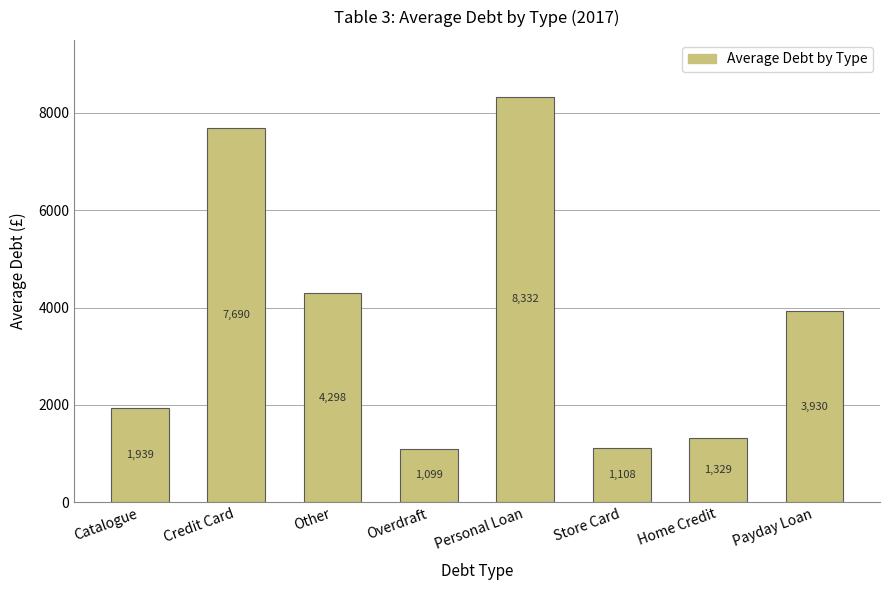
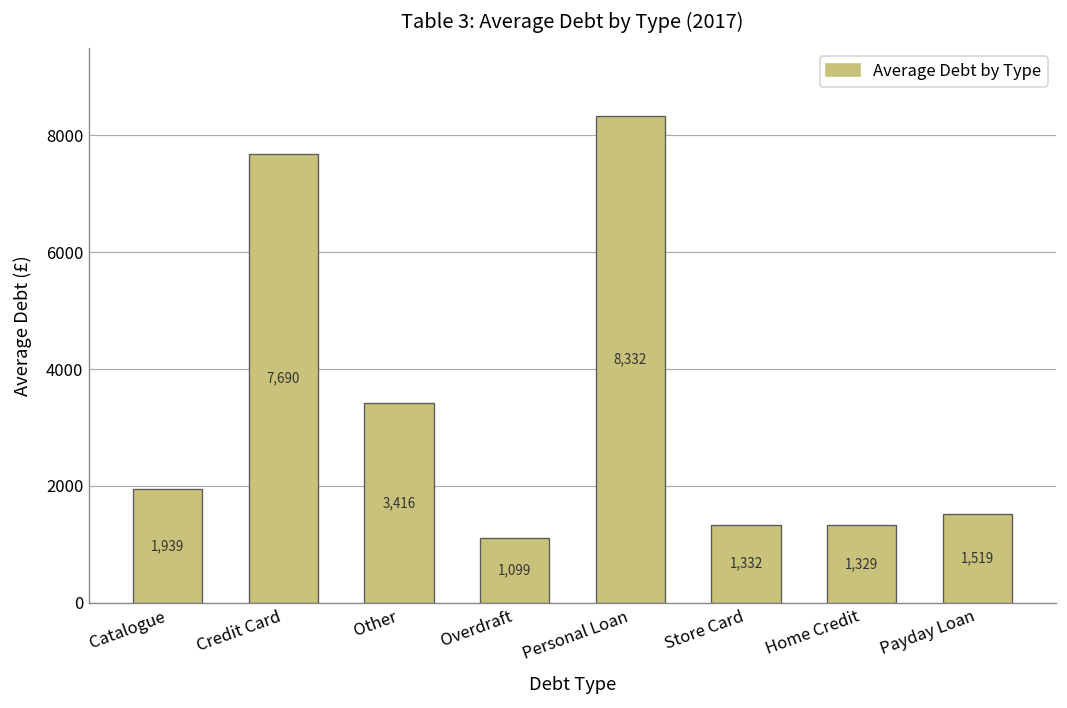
  {
    "Catalogue": "1,939",
    "Credit Card": "7,690",
-   "Other": "4,298",
+   "Other": "3,416",
    "Overdraft": "1,099",
    "Personal Loan": "8,332",
-   "Store Card": "1,108",
+   "Store Card": "1,332",
    "Home Credit": "1,329",
-   "Payday Loan": "3,930"
+   "Payday Loan": "1,519"
  }
